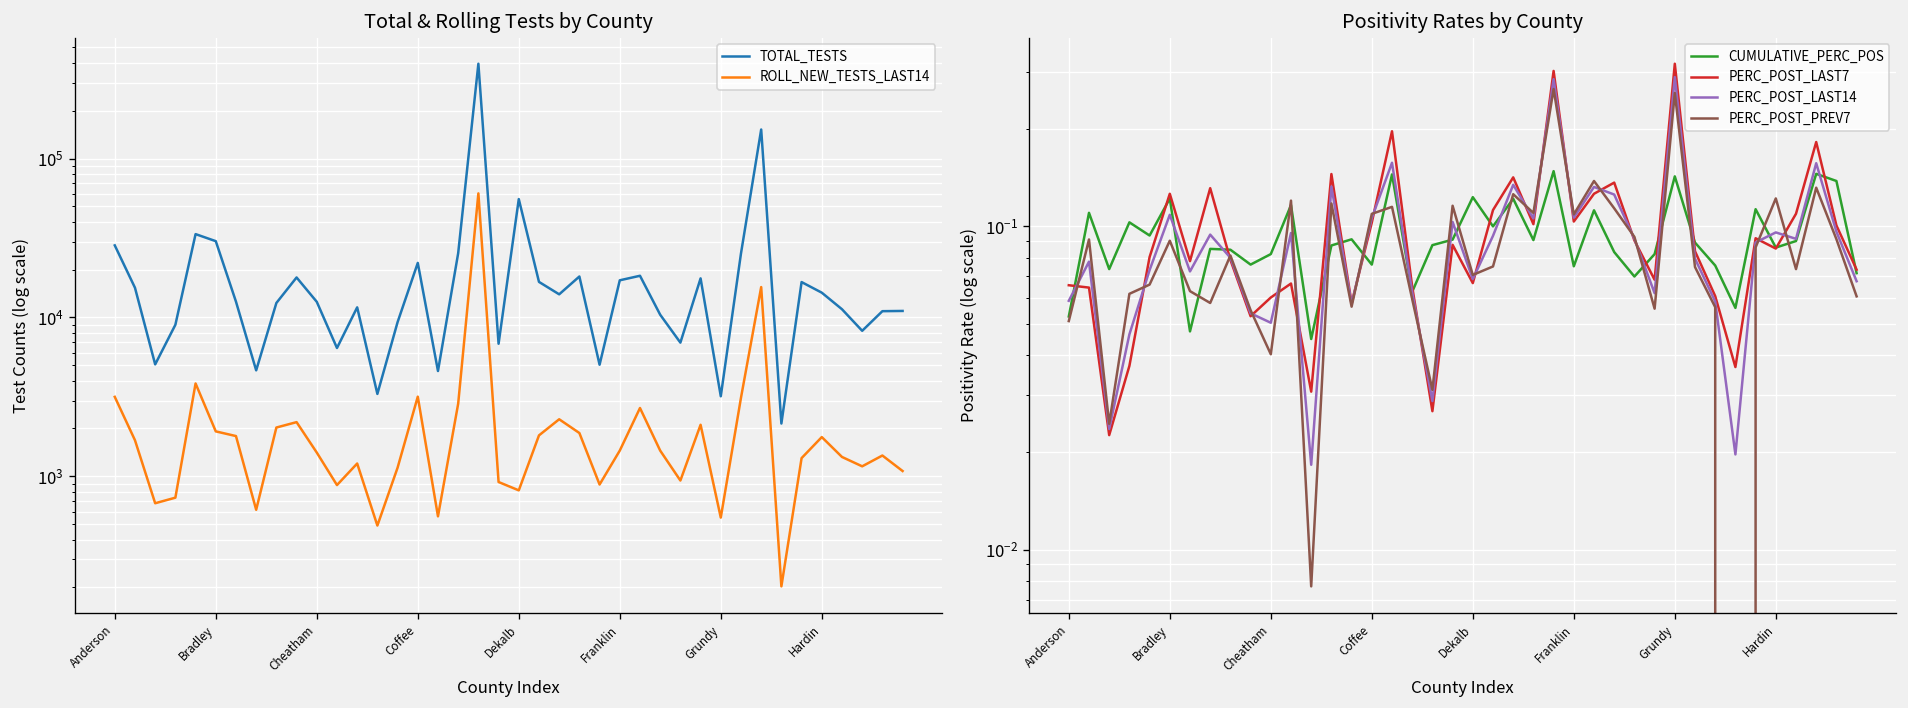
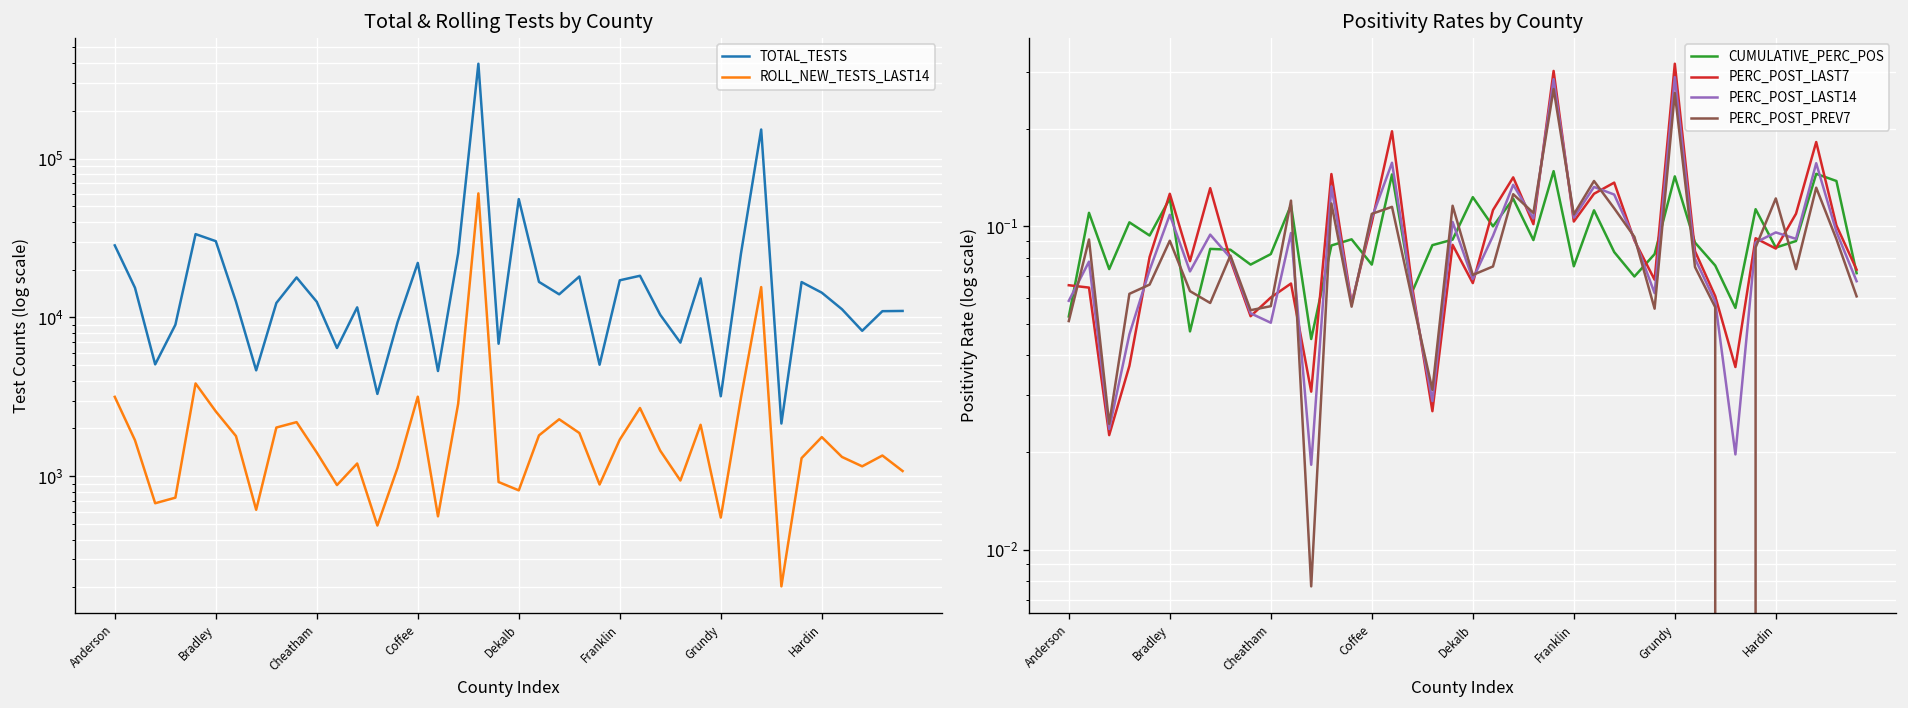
  {
    "Total & Rolling Tests by County": {
      "TOTAL_TESTS": {
        "Anderson": 28000,
        "Bradley": 30000,
        "Cheatham": 13000,
        "Coffee": 22000,
        "Dekalb": 56000,
        "Franklin": 17000,
        "Grundy": 3200,
        "Hardin": 14000
      },
      "ROLL_NEW_TESTS_LAST14": {
        "Anderson": 3200,
-       "Bradley": 1900,
+       "Bradley": 2600,
        "Cheatham": 1400,
        "Coffee": 3200,
        "Dekalb": 800,
-       "Franklin": 1500,
+       "Franklin": 1700,
        "Grundy": 550,
        "Hardin": 1800
      }
    },
    "Positivity Rates by County": {
      "CUMULATIVE_PERC_POS": {
        "Anderson": 0.053,
        "Bradley": 0.12,
        "Cheatham": 0.082,
        "Coffee": 0.076,
        "Dekalb": 0.12,
        "Franklin": 0.075,
        "Grundy": 0.14
      },
      "PERC_POST_LAST7": {
        "Anderson": 0.066,
        "Bradley": 0.13,
        "Cheatham": 0.060,
        "Coffee": 0.103,
        "Dekalb": 0.067,
        "Franklin": 0.103,
        "Grundy": 0.32
      },
      "PERC_POST_LAST14": {
        "Anderson": 0.059,
        "Bradley": 0.109,
        "Cheatham": 0.050,
        "Coffee": 0.106,
        "Dekalb": 0.069,
        "Franklin": 0.106,
        "Grundy": 0.29,
        "Hardin": 0.096
      },
      "PERC_POST_PREV7": {
        "Anderson": 0.051,
        "Bradley": 0.090,
-       "Cheatham": 0.040,
+       "Cheatham": 0.057,
        "Coffee": 0.109,
        "Dekalb": 0.071,
        "Franklin": 0.109,
        "Grundy": 0.26,
        "Hardin": 0.12
      }
    }
  }
